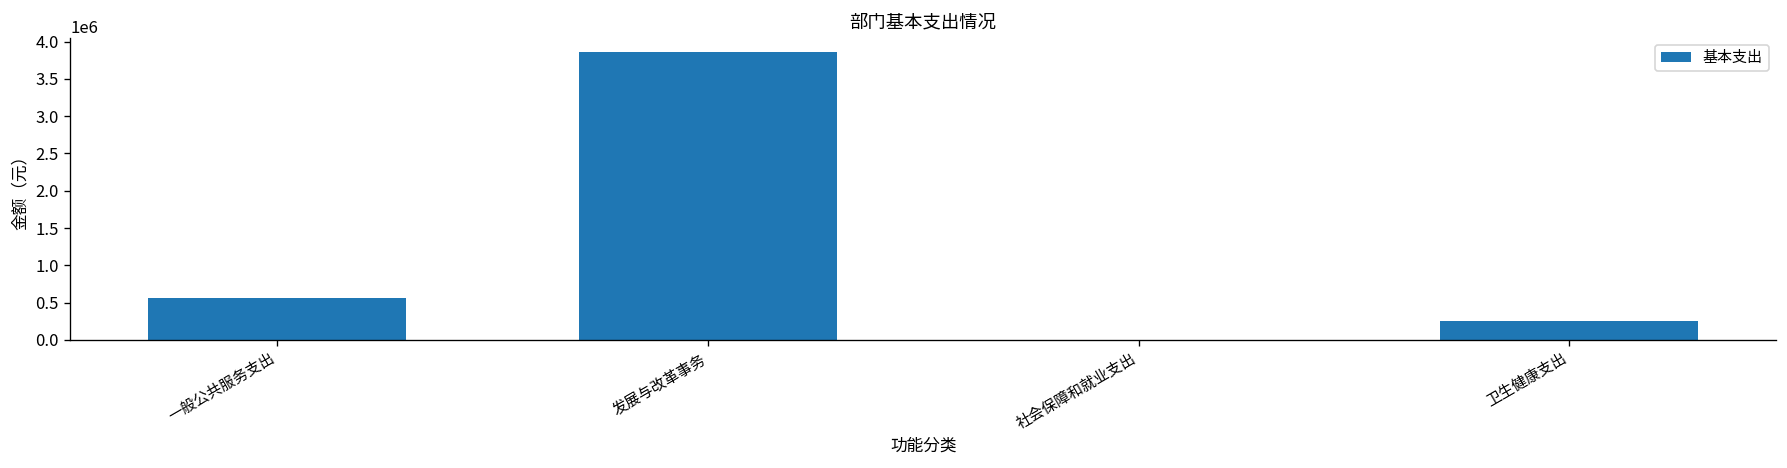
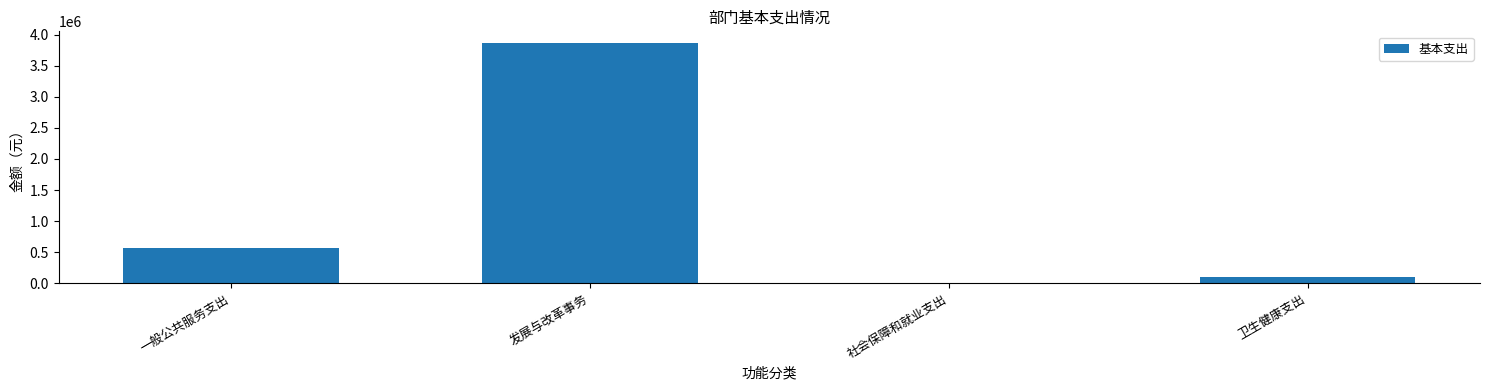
  {
    "一般公共服务支出": 600000,
    "发展与改革事务": 3900000,
    "社会保障和就业支出": 0,
-   "卫生健康支出": 300000
+   "卫生健康支出": 100000
  }
